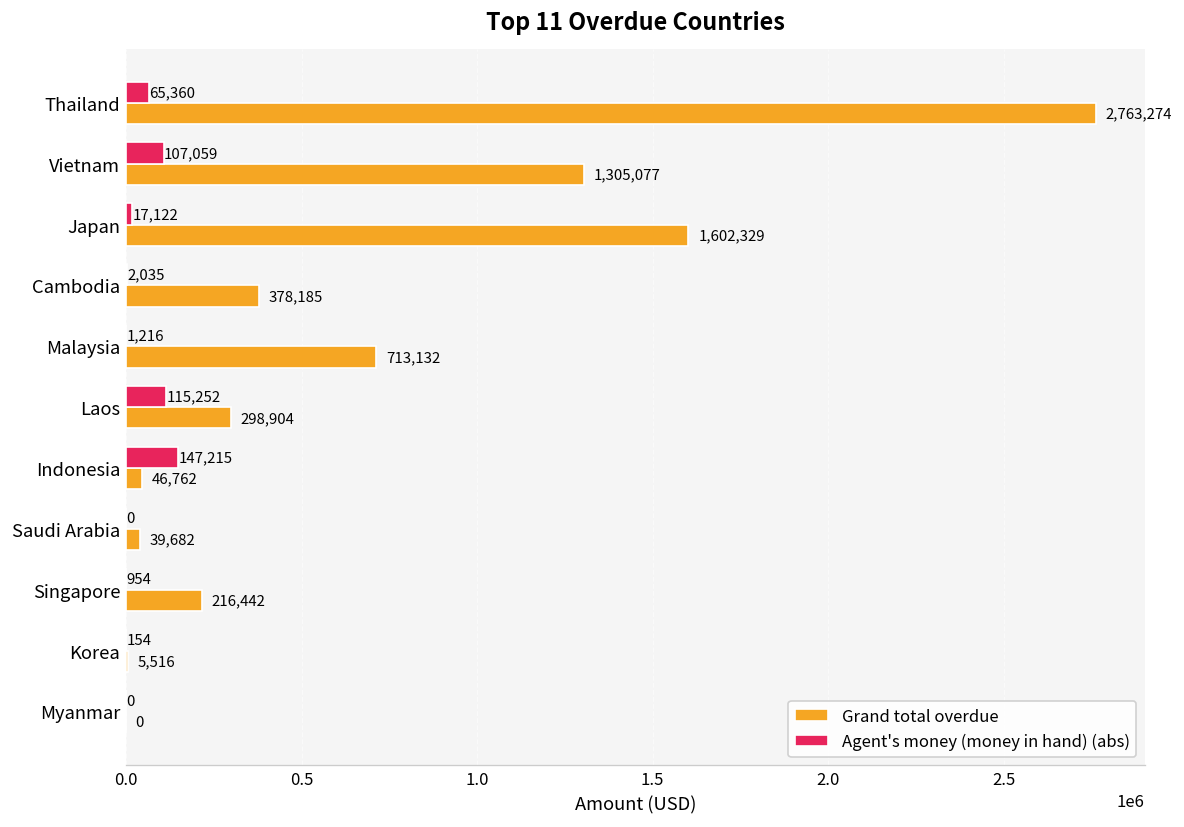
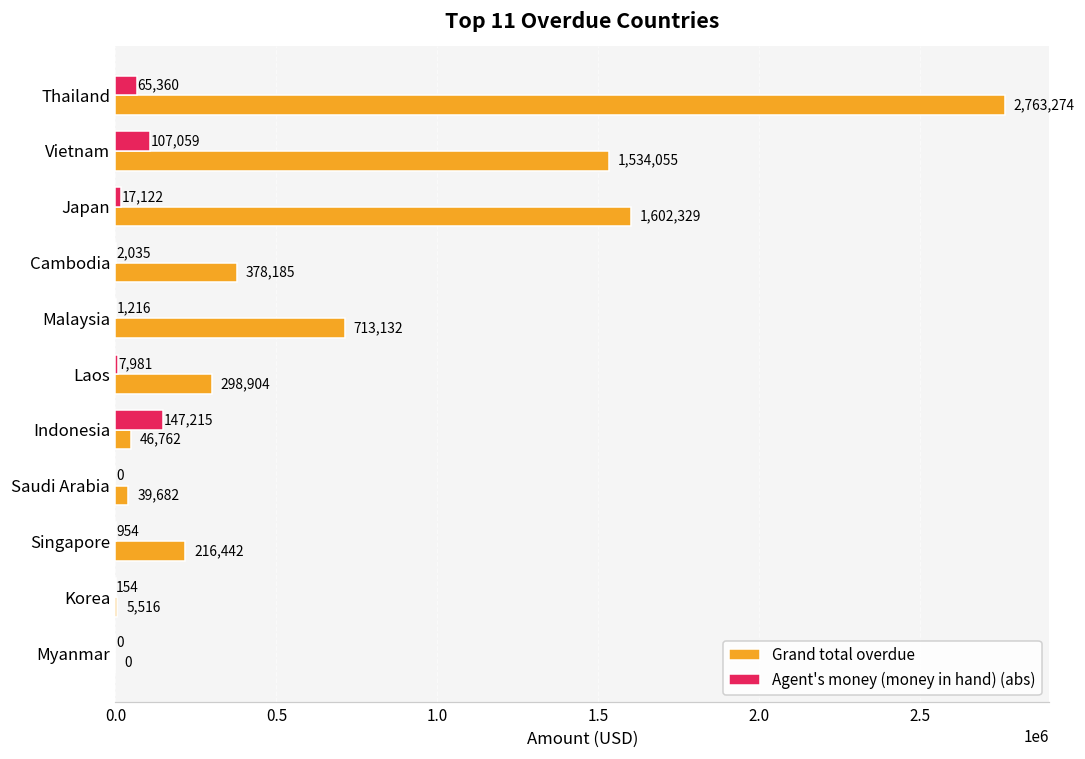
  {
    "Grand total overdue": {
      "Thailand": "2,763,274",
-     "Vietnam": "1,305,077",
+     "Vietnam": "1,534,055",
      "Japan": "1,602,329",
      "Cambodia": "378,185",
      "Malaysia": "713,132",
      "Laos": "298,904",
      "Indonesia": "46,762",
      "Saudi Arabia": "39,682",
      "Singapore": "216,442",
      "Korea": "5,516",
      "Myanmar": "0"
    },
    "Agent's money (money in hand) (abs)": {
      "Thailand": "65,360",
      "Vietnam": "107,059",
      "Japan": "17,122",
      "Cambodia": "2,035",
      "Malaysia": "1,216",
-     "Laos": "115,252",
+     "Laos": "7,981",
      "Indonesia": "147,215",
      "Saudi Arabia": "0",
      "Singapore": "954",
      "Korea": "154",
      "Myanmar": "0"
    }
  }
